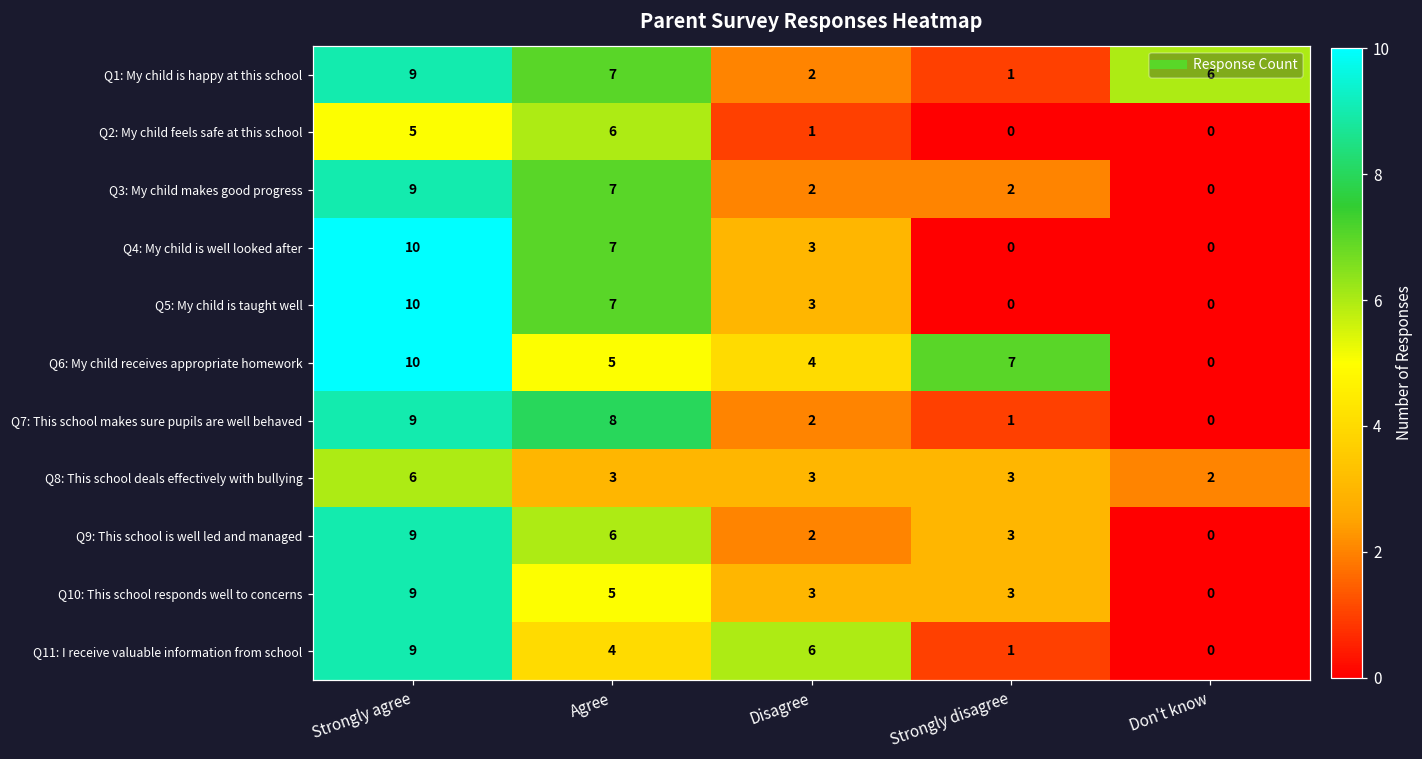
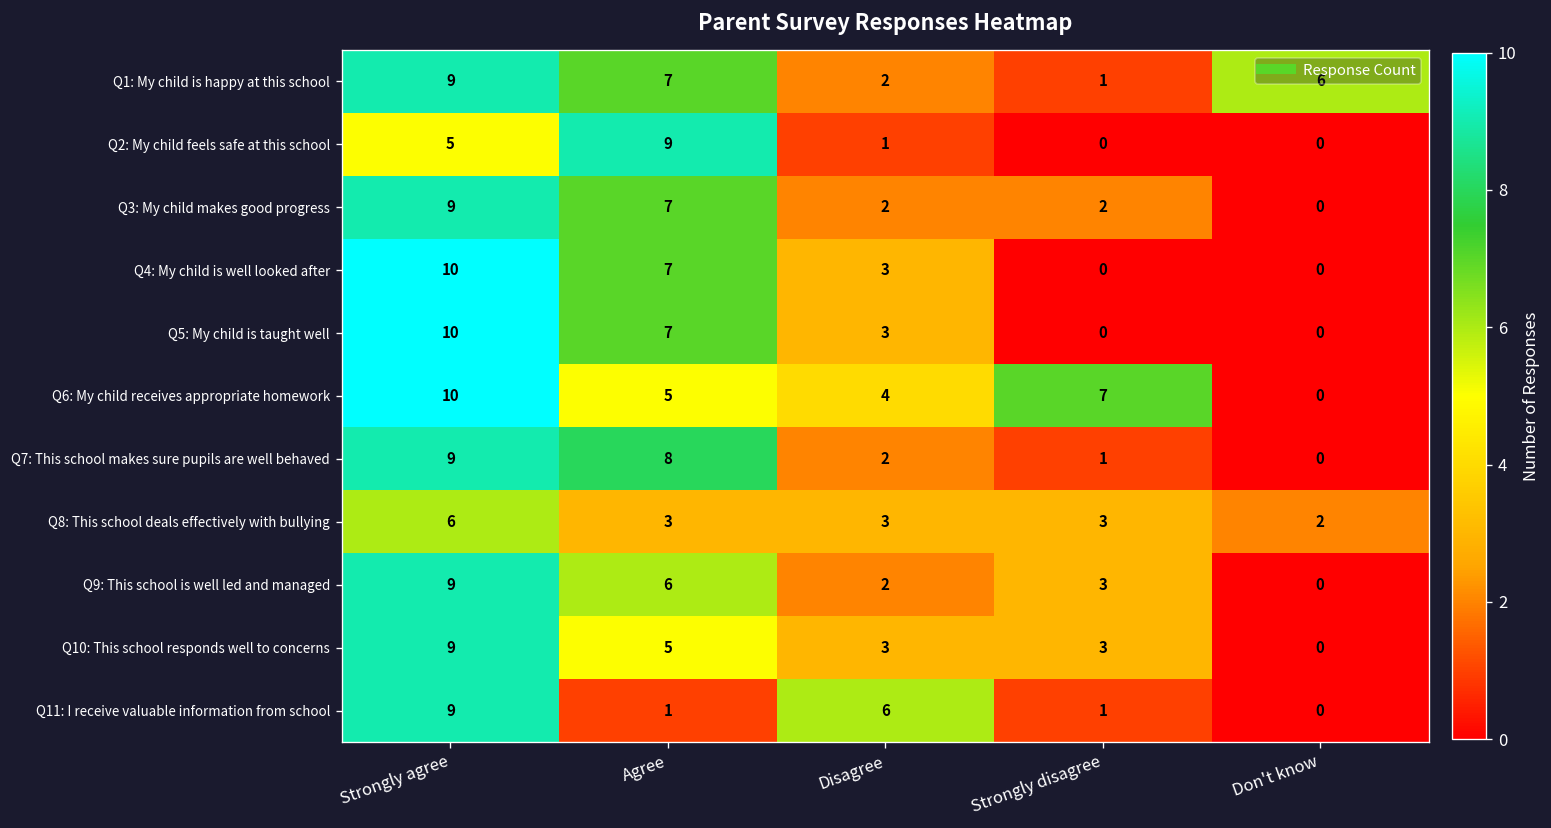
  {
    "Q1: My child is happy at this school": {
      "Strongly agree": 9,
      "Agree": 7,
      "Disagree": 2,
      "Strongly disagree": 1
    },
    "Q2: My child feels safe at this school": {
      "Strongly agree": 5,
-     "Agree": 6,
+     "Agree": 9,
      "Disagree": 1,
      "Strongly disagree": 0,
      "Don't know": 0
    },
    "Q3: My child makes good progress": {
      "Strongly agree": 9,
      "Agree": 7,
      "Disagree": 2,
      "Strongly disagree": 2,
      "Don't know": 0
    },
    "Q4: My child is well looked after": {
      "Strongly agree": 10,
      "Agree": 7,
      "Disagree": 3,
      "Strongly disagree": 0,
      "Don't know": 0
    },
    "Q5: My child is taught well": {
      "Strongly agree": 10,
      "Agree": 7,
      "Disagree": 3,
      "Strongly disagree": 0,
      "Don't know": 0
    },
    "Q6: My child receives appropriate homework": {
      "Strongly agree": 10,
      "Agree": 5,
      "Disagree": 4,
      "Strongly disagree": 7,
      "Don't know": 0
    },
    "Q7: This school makes sure pupils are well behaved": {
      "Strongly agree": 9,
      "Agree": 8,
      "Disagree": 2,
      "Strongly disagree": 1,
      "Don't know": 0
    },
    "Q8: This school deals effectively with bullying": {
      "Strongly agree": 6,
      "Agree": 3,
      "Disagree": 3,
      "Strongly disagree": 3,
      "Don't know": 2
    },
    "Q9: This school is well led and managed": {
      "Strongly agree": 9,
      "Agree": 6,
      "Disagree": 2,
      "Strongly disagree": 3,
      "Don't know": 0
    },
    "Q10: This school responds well to concerns": {
      "Strongly agree": 9,
      "Agree": 5,
      "Disagree": 3,
      "Strongly disagree": 3,
      "Don't know": 0
    },
    "Q11: I receive valuable information from school": {
      "Strongly agree": 9,
-     "Agree": 4,
+     "Agree": 1,
      "Disagree": 6,
      "Strongly disagree": 1,
      "Don't know": 0
    }
  }
